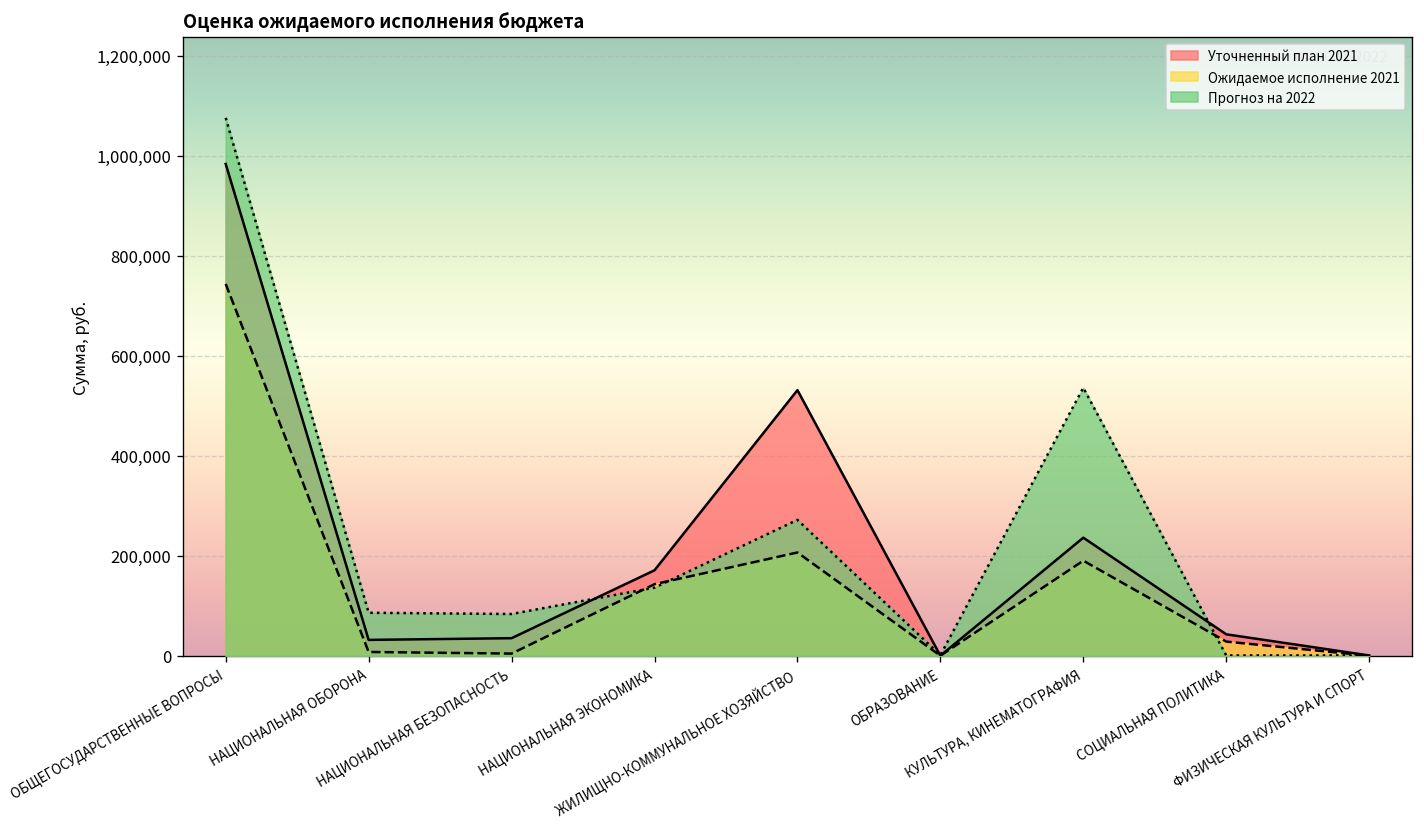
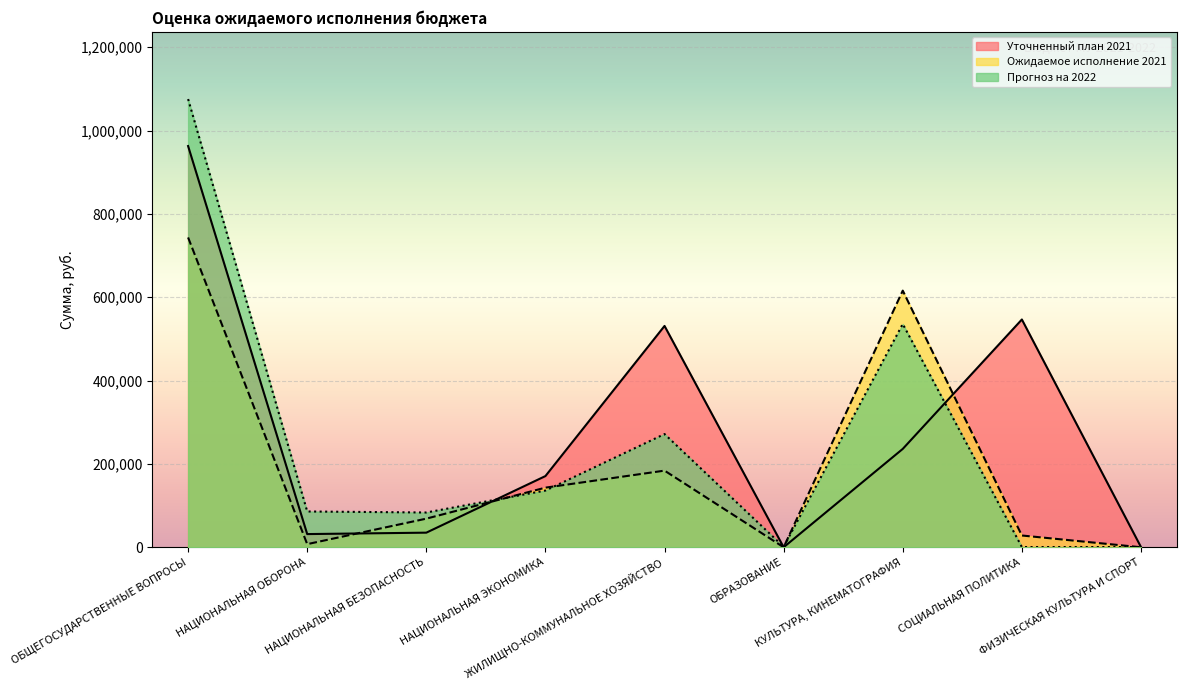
  {
    "Уточненный план 2021": {
-     "ОБЩЕГОСУДАРСТВЕННЫЕ ВОПРОСЫ": "980,000",
+     "ОБЩЕГОСУДАРСТВЕННЫЕ ВОПРОСЫ": "960,000",
      "НАЦИОНАЛЬНАЯ ОБОРОНА": "30,000",
      "НАЦИОНАЛЬНАЯ БЕЗОПАСНОСТЬ": "40,000",
      "НАЦИОНАЛЬНАЯ ЭКОНОМИКА": "170,000",
      "ЖИЛИЩНО-КОММУНАЛЬНОЕ ХОЗЯЙСТВО": "530,000",
      "КУЛЬТУРА, КИНЕМАТОГРАФИЯ": "240,000",
-     "СОЦИАЛЬНАЯ ПОЛИТИКА": "40,000"
+     "СОЦИАЛЬНАЯ ПОЛИТИКА": "550,000"
    },
    "Ожидаемое исполнение 2021": {
      "ОБЩЕГОСУДАРСТВЕННЫЕ ВОПРОСЫ": "740,000",
      "НАЦИОНАЛЬНАЯ ОБОРОНА": "10,000",
-     "НАЦИОНАЛЬНАЯ БЕЗОПАСНОСТЬ": "0",
+     "НАЦИОНАЛЬНАЯ БЕЗОПАСНОСТЬ": "70,000",
      "НАЦИОНАЛЬНАЯ ЭКОНОМИКА": "140,000",
-     "ЖИЛИЩНО-КОММУНАЛЬНОЕ ХОЗЯЙСТВО": "210,000",
-     "КУЛЬТУРА, КИНЕМАТОГРАФИЯ": "190,000",
+     "ЖИЛИЩНО-КОММУНАЛЬНОЕ ХОЗЯЙСТВО": "180,000",
+     "КУЛЬТУРА, КИНЕМАТОГРАФИЯ": "620,000",
      "СОЦИАЛЬНАЯ ПОЛИТИКА": "30,000"
    },
    "Прогноз на 2022": {
      "ОБЩЕГОСУДАРСТВЕННЫЕ ВОПРОСЫ": "1,080,000",
      "НАЦИОНАЛЬНАЯ ОБОРОНА": "90,000",
      "НАЦИОНАЛЬНАЯ БЕЗОПАСНОСТЬ": "80,000",
      "НАЦИОНАЛЬНАЯ ЭКОНОМИКА": "140,000",
      "ЖИЛИЩНО-КОММУНАЛЬНОЕ ХОЗЯЙСТВО": "270,000",
      "КУЛЬТУРА, КИНЕМАТОГРАФИЯ": "540,000",
      "СОЦИАЛЬНАЯ ПОЛИТИКА": "0"
    }
  }
